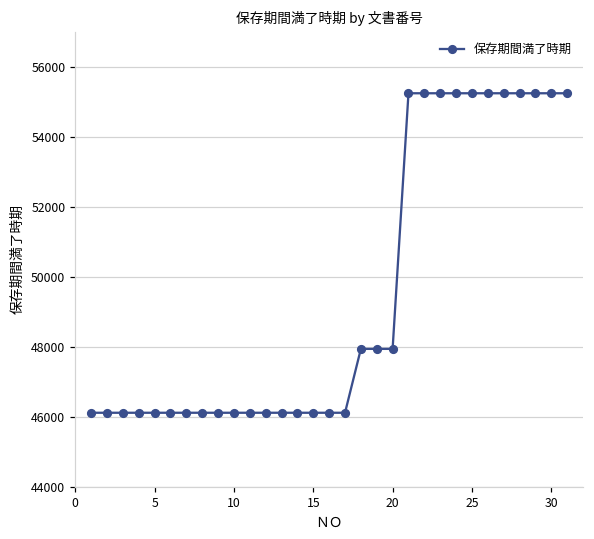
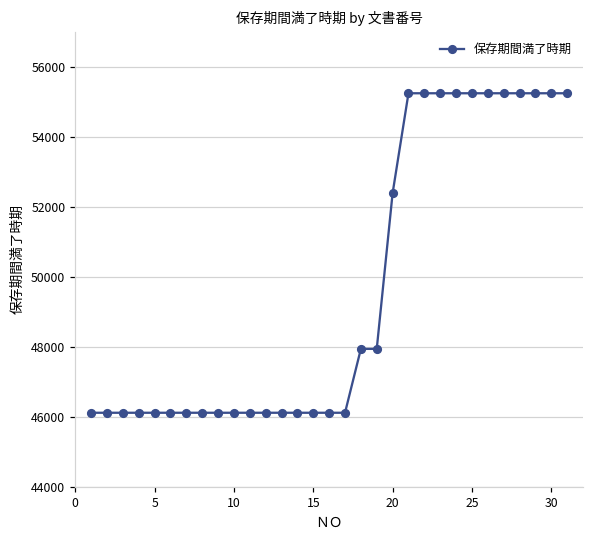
  {
    "5": 46100,
    "10": 46100,
    "15": 46100,
-   "20": 47900,
+   "20": 52400,
    "25": 55200,
    "30": 55200
  }
